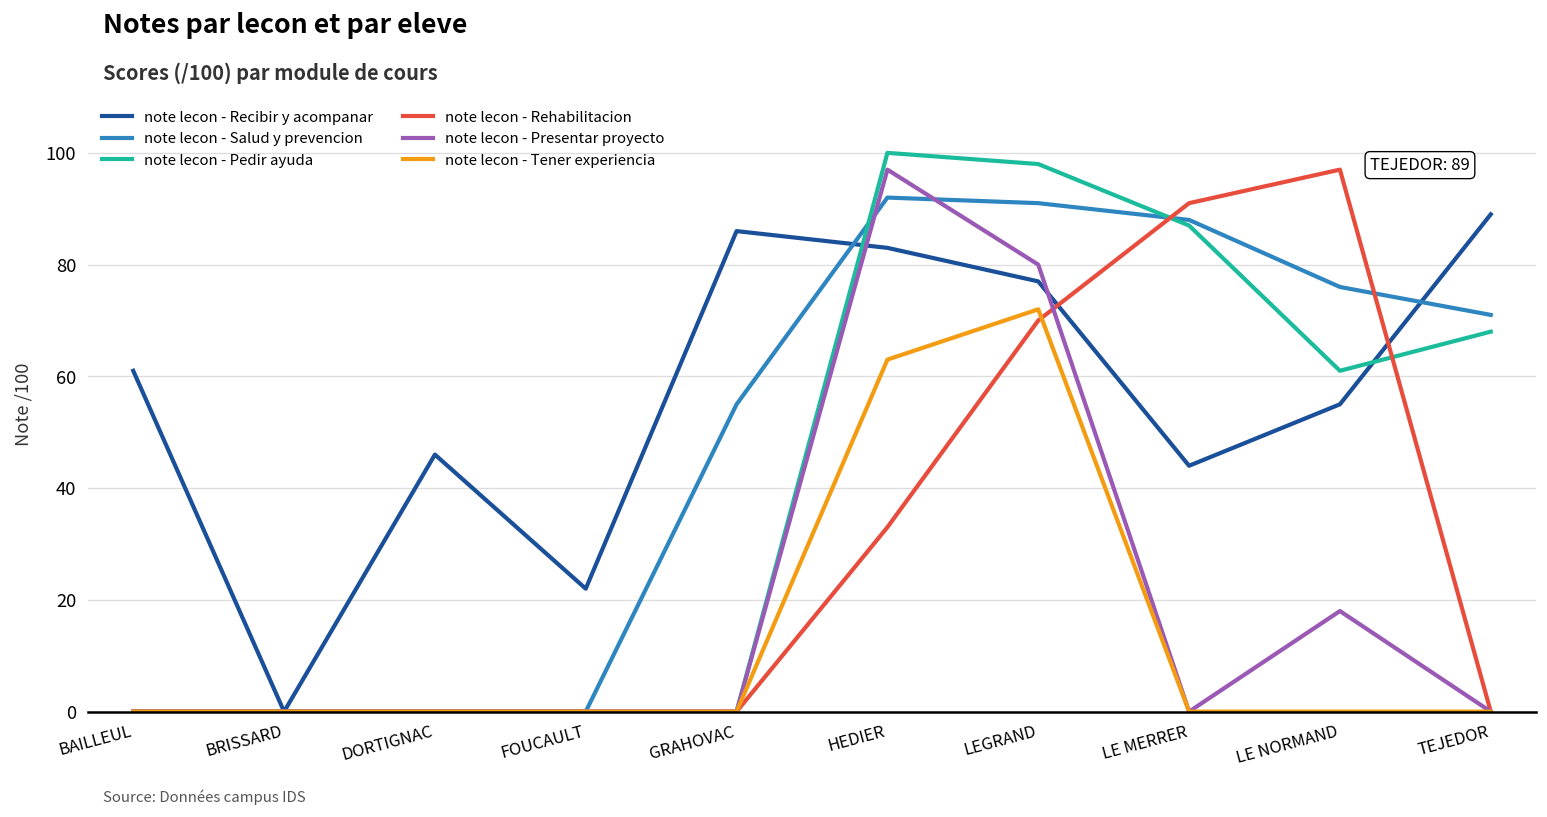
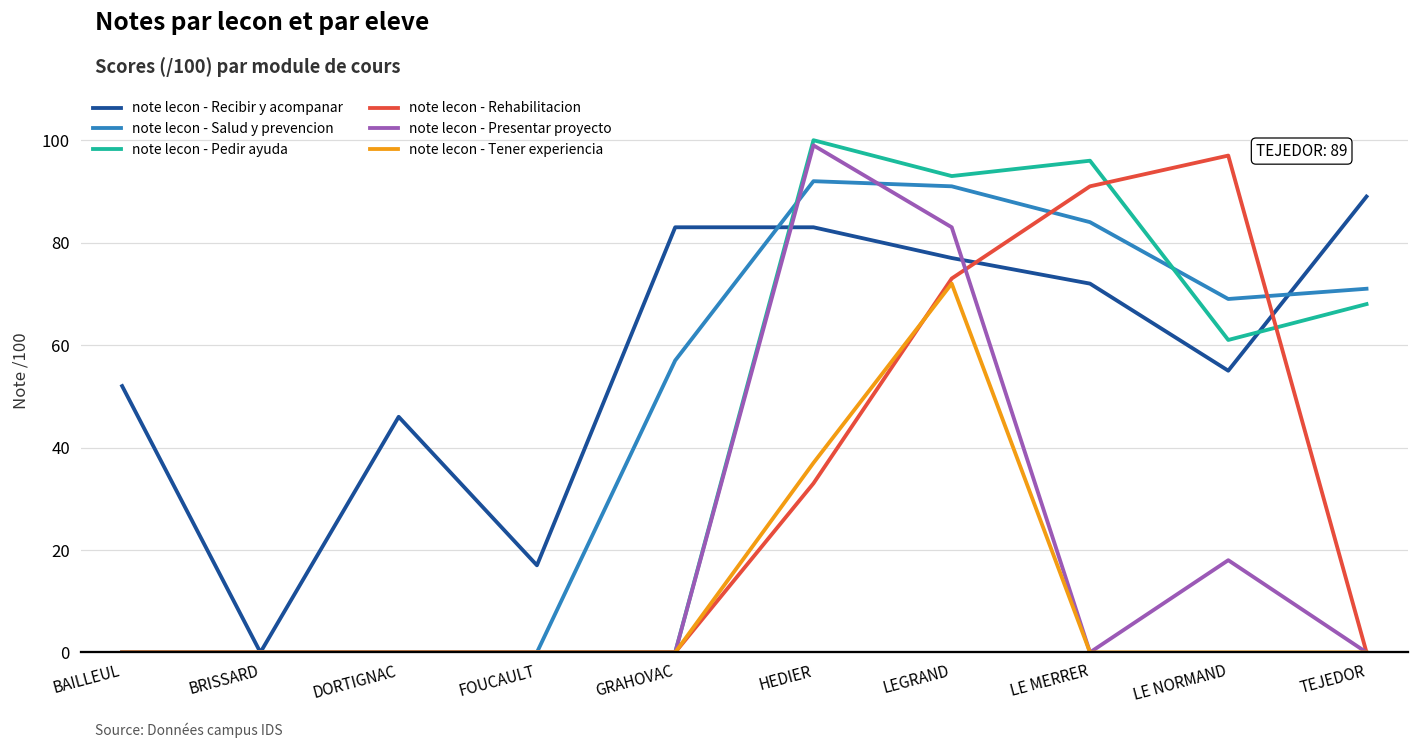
  {
    "note lecon - Recibir y acompanar": {
-     "BAILLEUL": 61,
+     "BAILLEUL": 52,
      "DORTIGNAC": 46,
-     "FOUCAULT": 22,
-     "GRAHOVAC": 86,
+     "FOUCAULT": 17,
+     "GRAHOVAC": 83,
      "HEDIER": 83,
      "LEGRAND": 77,
-     "LE MERRER": 44,
+     "LE MERRER": 72,
      "LE NORMAND": 55,
      "TEJEDOR": 89
    },
    "note lecon - Salud y prevencion": {
-     "GRAHOVAC": 55,
+     "GRAHOVAC": 57,
      "HEDIER": 92,
      "LEGRAND": 91,
-     "LE MERRER": 88,
-     "LE NORMAND": 76,
+     "LE MERRER": 84,
+     "LE NORMAND": 69,
      "TEJEDOR": 71
    },
    "note lecon - Pedir ayuda": {
      "HEDIER": 100,
-     "LEGRAND": 98,
-     "LE MERRER": 87,
+     "LEGRAND": 93,
+     "LE MERRER": 96,
      "LE NORMAND": 61,
      "TEJEDOR": 68
    },
    "note lecon - Rehabilitacion": {
      "HEDIER": 33,
-     "LEGRAND": 70,
+     "LEGRAND": 73,
      "LE MERRER": 91,
      "LE NORMAND": 97
    },
    "note lecon - Presentar proyecto": {
-     "HEDIER": 97,
-     "LEGRAND": 80,
+     "HEDIER": 99,
+     "LEGRAND": 83,
      "LE NORMAND": 18
    },
    "note lecon - Tener experiencia": {
-     "HEDIER": 63,
+     "HEDIER": 37,
      "LEGRAND": 72,
      "LE NORMAND": 0
    }
  }
